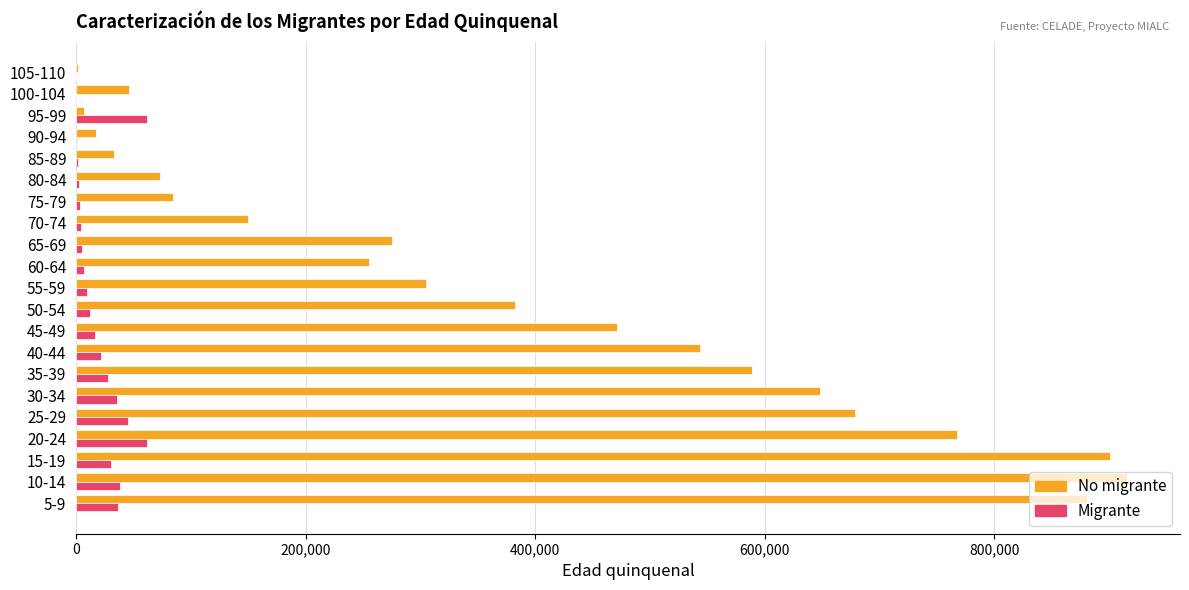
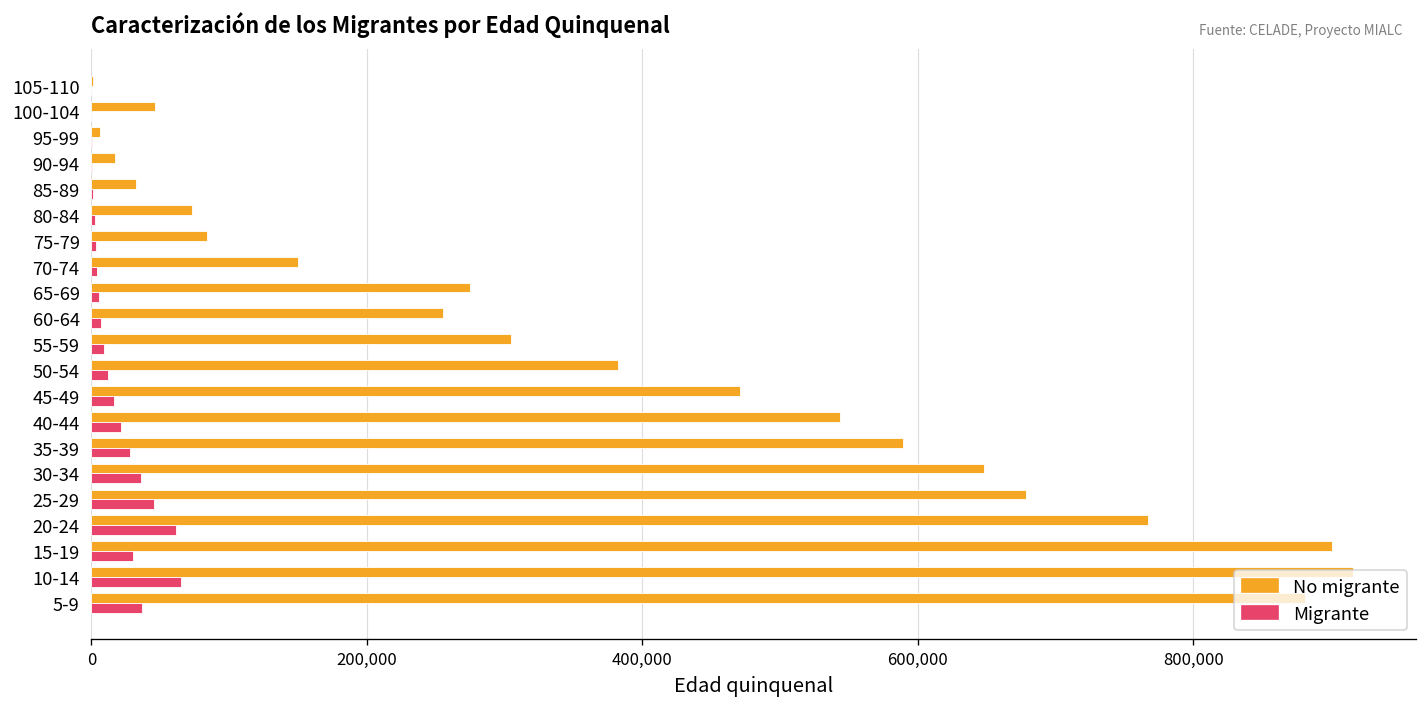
  {
    "No migrante": {
      "100-104": "46,000",
      "95-99": "7,000",
      "90-94": "17,000",
      "85-89": "33,000",
      "80-84": "73,000",
      "75-79": "84,000",
      "70-74": "150,000",
      "65-69": "275,000",
      "60-64": "255,000",
      "55-59": "305,000",
      "50-54": "383,000",
      "45-49": "471,000",
      "40-44": "544,000",
      "35-39": "589,000",
      "30-34": "648,000",
      "25-29": "679,000",
      "20-24": "767,000",
      "15-19": "901,000"
    },
    "Migrante": {
-     "95-99": "61,000",
+     "95-99": "0",
      "80-84": "3,000",
      "75-79": "3,000",
      "70-74": "4,000",
      "65-69": "5,000",
      "60-64": "7,000",
      "55-59": "9,000",
      "50-54": "12,000",
      "45-49": "17,000",
      "40-44": "21,000",
      "35-39": "28,000",
      "30-34": "36,000",
      "25-29": "45,000",
      "20-24": "61,000",
      "15-19": "31,000",
-     "10-14": "38,000",
+     "10-14": "65,000",
      "5-9": "37,000"
    }
  }
